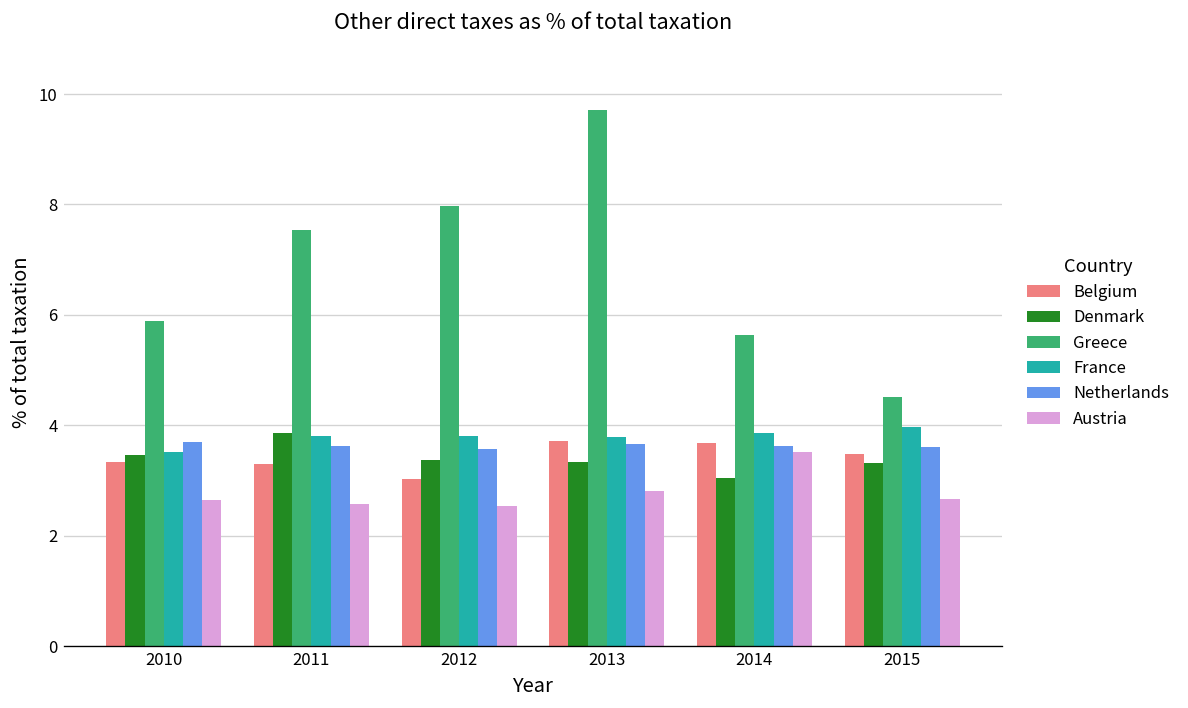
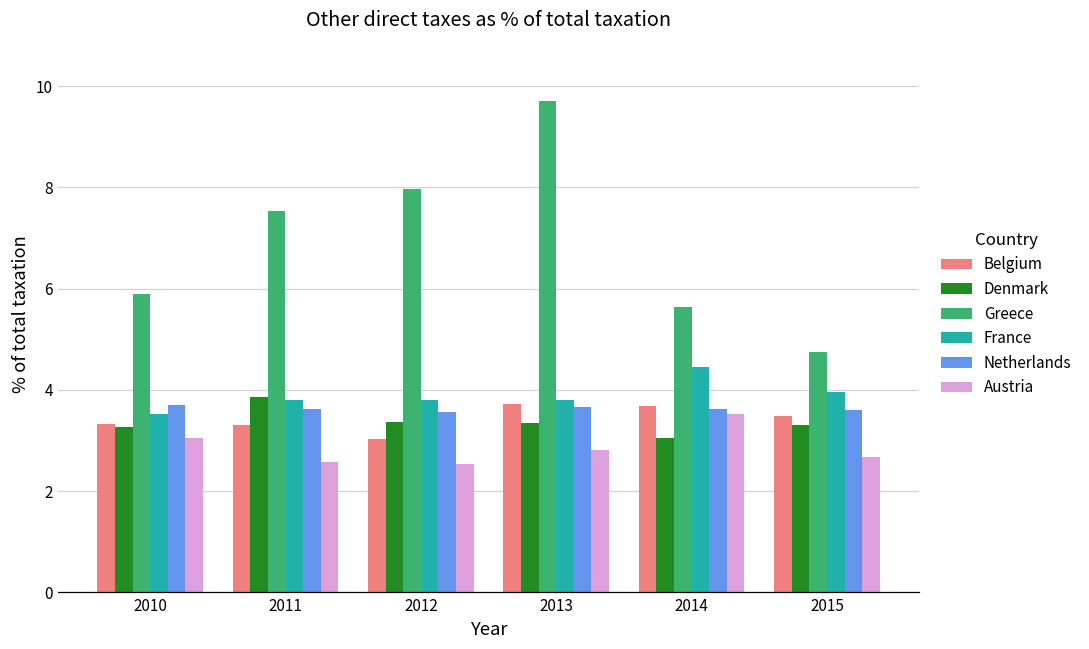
  {
    "Belgium": {
      "2010": 3.3,
      "2011": 3.3,
      "2012": 3.0,
      "2013": 3.7,
      "2014": 3.7,
      "2015": 3.5
    },
    "Denmark": {
-     "2010": 3.5,
+     "2010": 3.3,
      "2011": 3.9,
      "2012": 3.4,
      "2013": 3.3,
      "2014": 3.1,
      "2015": 3.3
    },
    "Greece": {
      "2010": 5.9,
      "2011": 7.5,
      "2012": 8.0,
      "2013": 9.7,
      "2014": 5.6,
-     "2015": 4.5
+     "2015": 4.8
    },
    "France": {
      "2010": 3.5,
      "2011": 3.8,
      "2012": 3.8,
      "2013": 3.8,
-     "2014": 3.9,
+     "2014": 4.4,
      "2015": 4.0
    },
    "Netherlands": {
      "2010": 3.7,
      "2011": 3.6,
      "2012": 3.6,
      "2013": 3.7,
      "2014": 3.6,
      "2015": 3.6
    },
    "Austria": {
-     "2010": 2.6,
+     "2010": 3.0,
      "2011": 2.6,
      "2012": 2.5,
      "2013": 2.8,
      "2014": 3.5,
      "2015": 2.7
    }
  }
